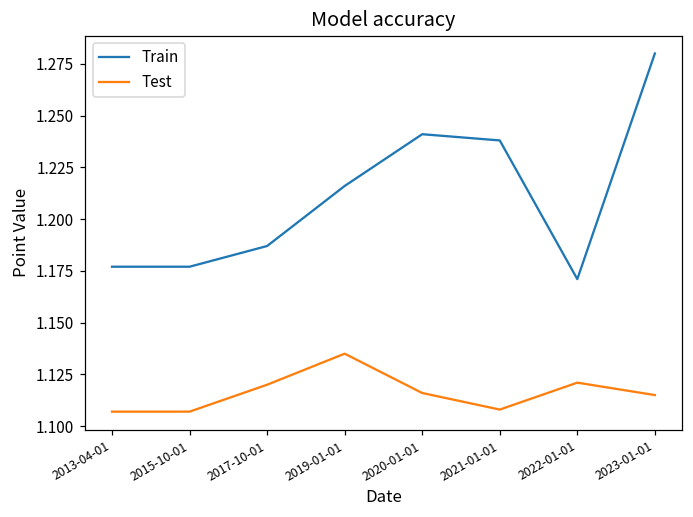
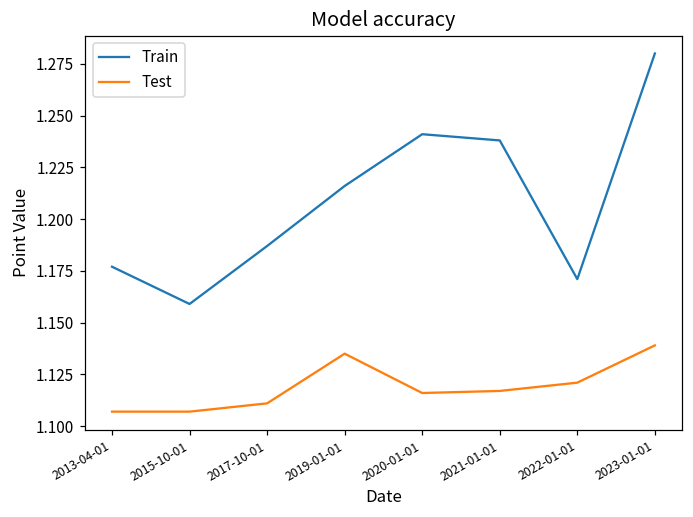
  {
    "Train": {
      "2013-04-01": 1.177,
-     "2015-10-01": 1.177,
+     "2015-10-01": 1.159,
      "2017-10-01": 1.187,
      "2019-01-01": 1.216,
      "2020-01-01": 1.241,
      "2021-01-01": 1.238,
      "2022-01-01": 1.171,
      "2023-01-01": 1.280
    },
    "Test": {
      "2013-04-01": 1.107,
      "2015-10-01": 1.107,
-     "2017-10-01": 1.120,
+     "2017-10-01": 1.111,
      "2019-01-01": 1.135,
      "2020-01-01": 1.116,
-     "2021-01-01": 1.108,
+     "2021-01-01": 1.117,
      "2022-01-01": 1.121,
-     "2023-01-01": 1.115
+     "2023-01-01": 1.139
    }
  }
